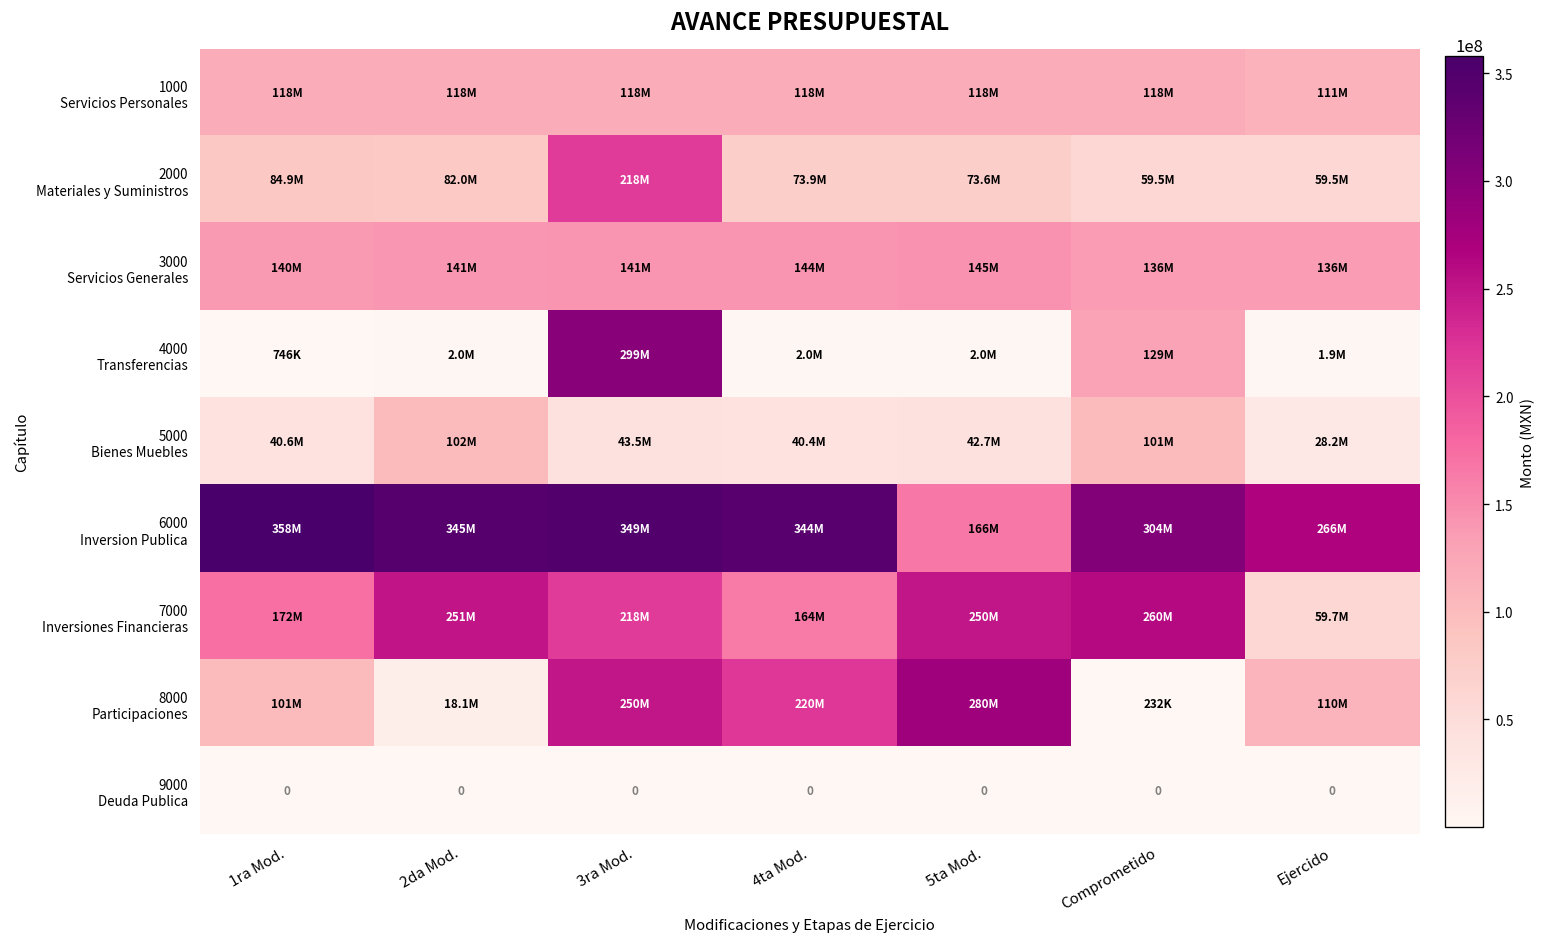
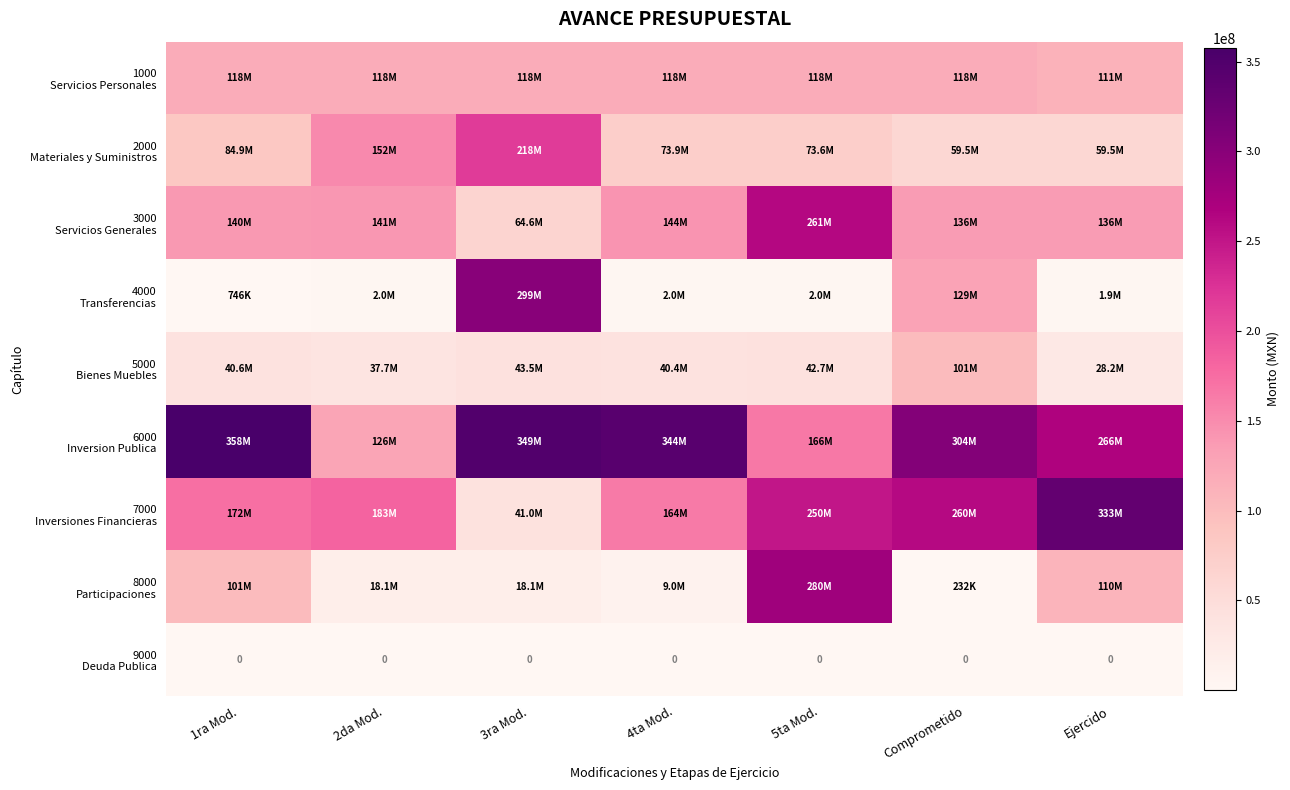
  {
    "1000 Servicios Personales": {
      "1ra Mod.": "118M",
      "2da Mod.": "118M",
      "3ra Mod.": "118M",
      "4ta Mod.": "118M",
      "5ta Mod.": "118M",
      "Comprometido": "118M",
      "Ejercido": "111M"
    },
    "2000 Materiales y Suministros": {
      "1ra Mod.": "84.9M",
-     "2da Mod.": "82.0M",
+     "2da Mod.": "152M",
      "3ra Mod.": "218M",
      "4ta Mod.": "73.9M",
      "5ta Mod.": "73.6M",
      "Comprometido": "59.5M",
      "Ejercido": "59.5M"
    },
    "3000 Servicios Generales": {
      "1ra Mod.": "140M",
      "2da Mod.": "141M",
-     "3ra Mod.": "141M",
+     "3ra Mod.": "64.6M",
      "4ta Mod.": "144M",
-     "5ta Mod.": "145M",
+     "5ta Mod.": "261M",
      "Comprometido": "136M",
      "Ejercido": "136M"
    },
    "4000 Transferencias": {
      "1ra Mod.": "746K",
      "2da Mod.": "2.0M",
      "3ra Mod.": "299M",
      "4ta Mod.": "2.0M",
      "5ta Mod.": "2.0M",
      "Comprometido": "129M",
      "Ejercido": "1.9M"
    },
    "5000 Bienes Muebles": {
      "1ra Mod.": "40.6M",
-     "2da Mod.": "102M",
+     "2da Mod.": "37.7M",
      "3ra Mod.": "43.5M",
      "4ta Mod.": "40.4M",
      "5ta Mod.": "42.7M",
      "Comprometido": "101M",
      "Ejercido": "28.2M"
    },
    "6000 Inversion Publica": {
      "1ra Mod.": "358M",
-     "2da Mod.": "345M",
+     "2da Mod.": "126M",
      "3ra Mod.": "349M",
      "4ta Mod.": "344M",
      "5ta Mod.": "166M",
      "Comprometido": "304M",
      "Ejercido": "266M"
    },
    "7000 Inversiones Financieras": {
      "1ra Mod.": "172M",
-     "2da Mod.": "251M",
-     "3ra Mod.": "218M",
+     "2da Mod.": "183M",
+     "3ra Mod.": "41.0M",
      "4ta Mod.": "164M",
      "5ta Mod.": "250M",
      "Comprometido": "260M",
-     "Ejercido": "59.7M"
+     "Ejercido": "333M"
    },
    "8000 Participaciones": {
      "1ra Mod.": "101M",
      "2da Mod.": "18.1M",
-     "3ra Mod.": "250M",
-     "4ta Mod.": "220M",
+     "3ra Mod.": "18.1M",
+     "4ta Mod.": "9.0M",
      "5ta Mod.": "280M",
      "Comprometido": "232K",
      "Ejercido": "110M"
    },
    "9000 Deuda Publica": {
      "1ra Mod.": "0",
      "2da Mod.": "0",
      "3ra Mod.": "0",
      "4ta Mod.": "0",
      "5ta Mod.": "0",
      "Comprometido": "0",
      "Ejercido": "0"
    }
  }
